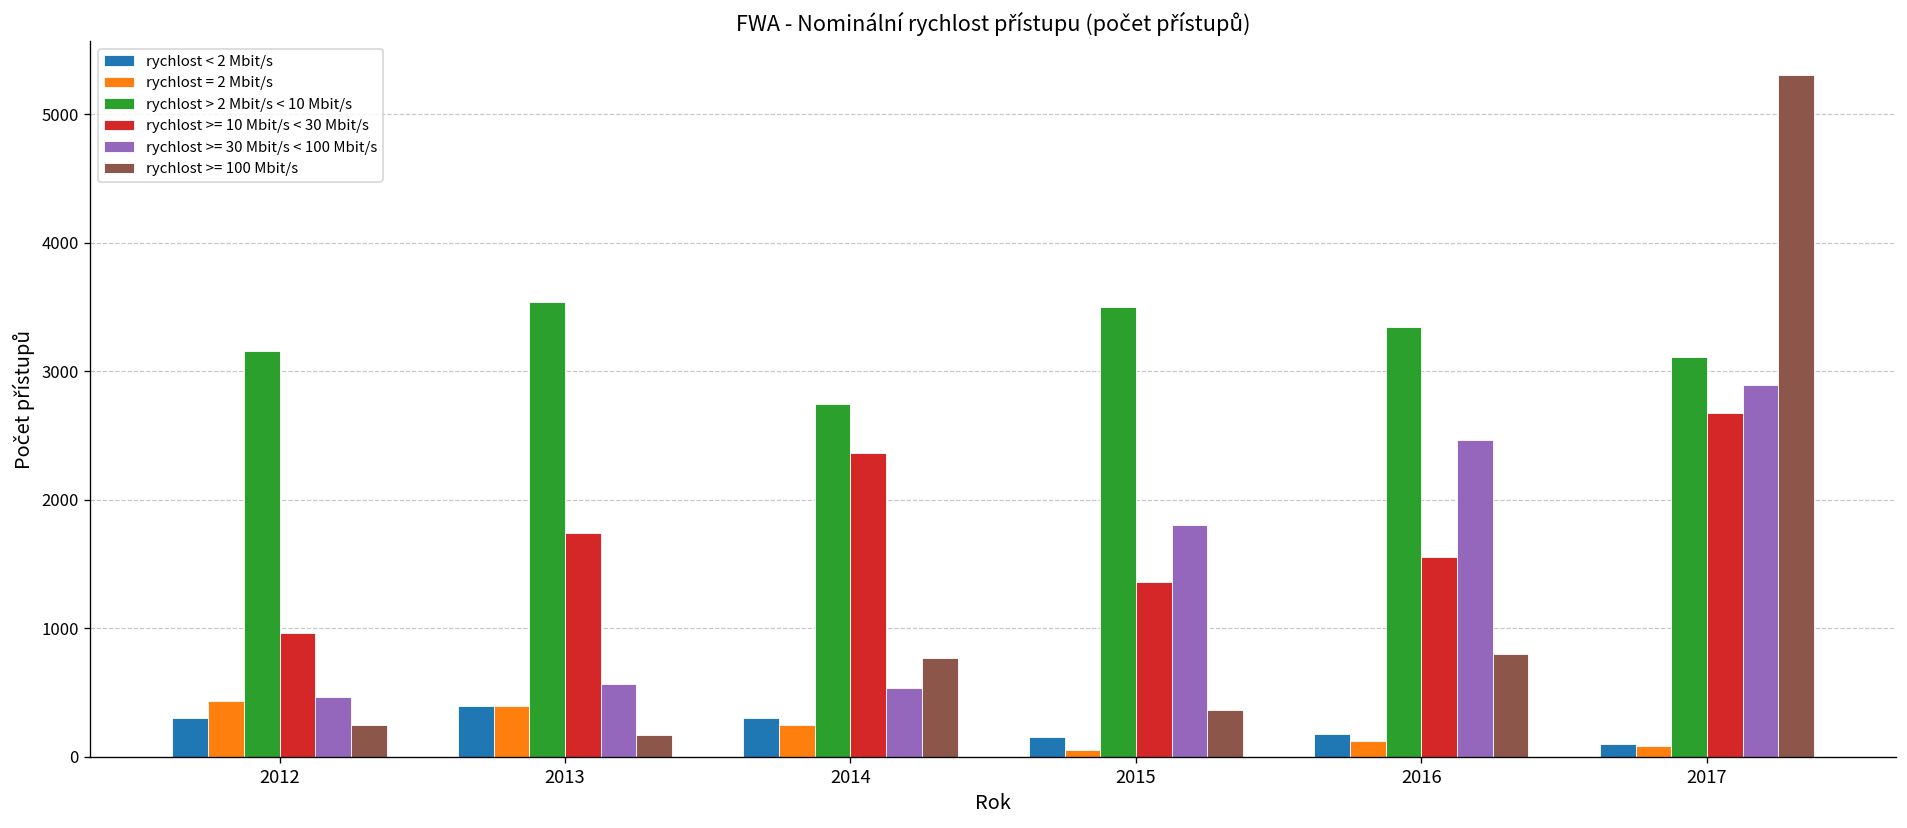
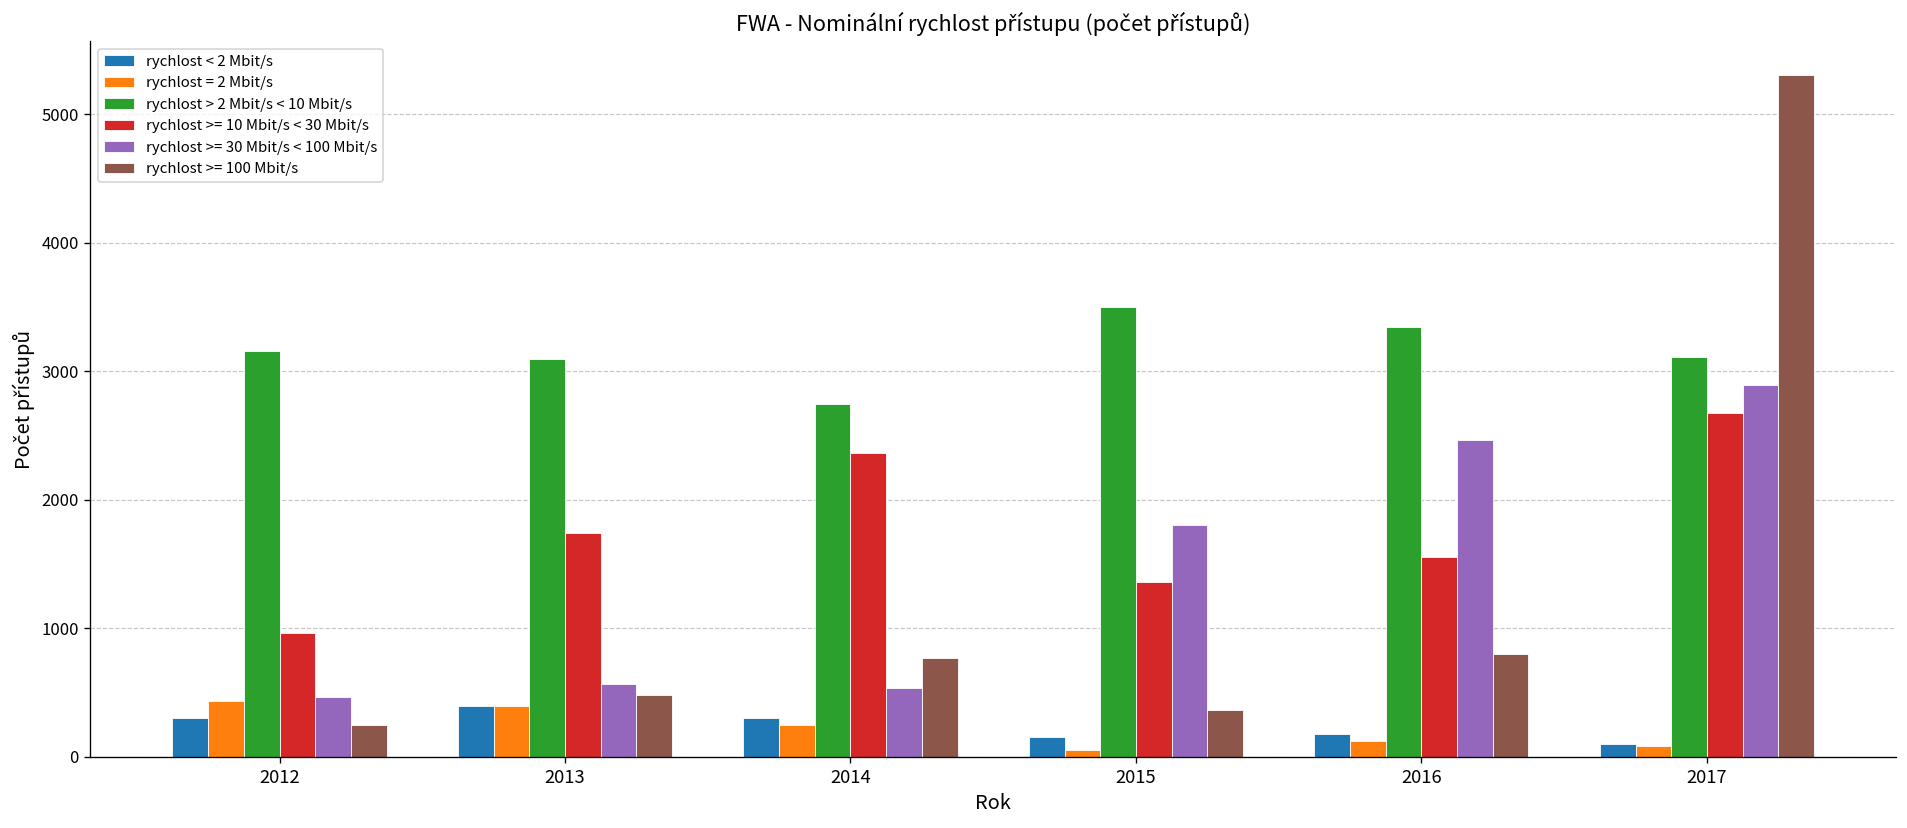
  {
    "rychlost < 2 Mbit/s": {
      "2012": 310,
      "2013": 390,
      "2014": 310,
      "2015": 160,
      "2016": 180,
      "2017": 100
    },
    "rychlost = 2 Mbit/s": {
      "2012": 430,
      "2013": 390,
      "2014": 250,
      "2015": 50,
      "2016": 120,
      "2017": 90
    },
    "rychlost > 2 Mbit/s < 10 Mbit/s": {
      "2012": 3160,
-     "2013": 3540,
+     "2013": 3090,
      "2014": 2750,
      "2015": 3500,
      "2016": 3340,
      "2017": 3110
    },
    "rychlost >= 10 Mbit/s < 30 Mbit/s": {
      "2012": 960,
      "2013": 1740,
      "2014": 2370,
      "2015": 1360,
      "2016": 1560,
      "2017": 2670
    },
    "rychlost >= 30 Mbit/s < 100 Mbit/s": {
      "2012": 470,
      "2013": 570,
      "2014": 540,
      "2015": 1810,
      "2016": 2470,
      "2017": 2900
    },
    "rychlost >= 100 Mbit/s": {
      "2012": 250,
-     "2013": 170,
+     "2013": 480,
      "2014": 770,
      "2015": 370,
      "2016": 800,
      "2017": 5300
    }
  }
